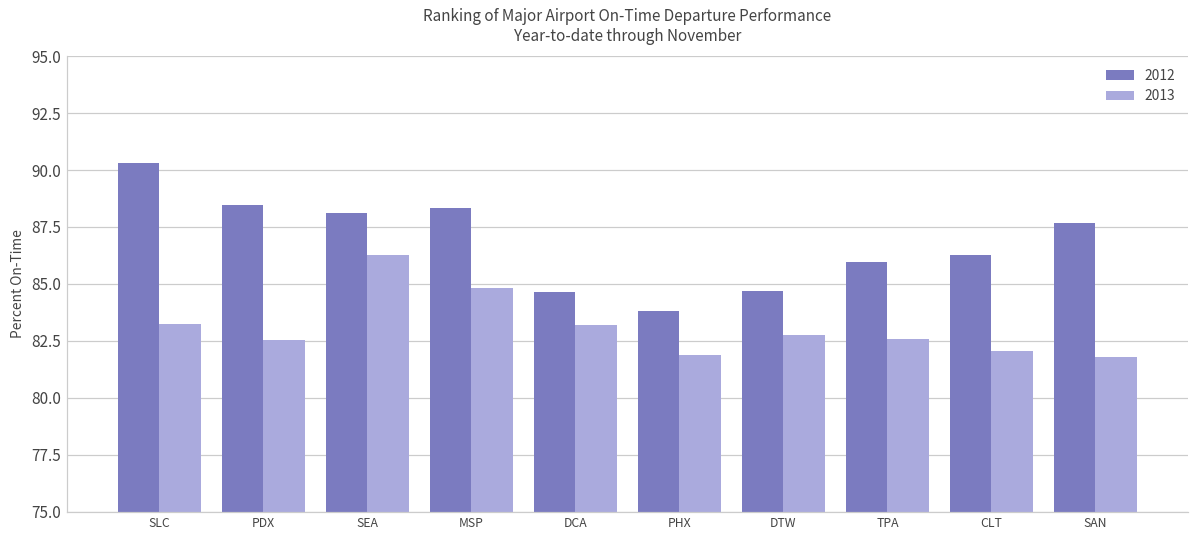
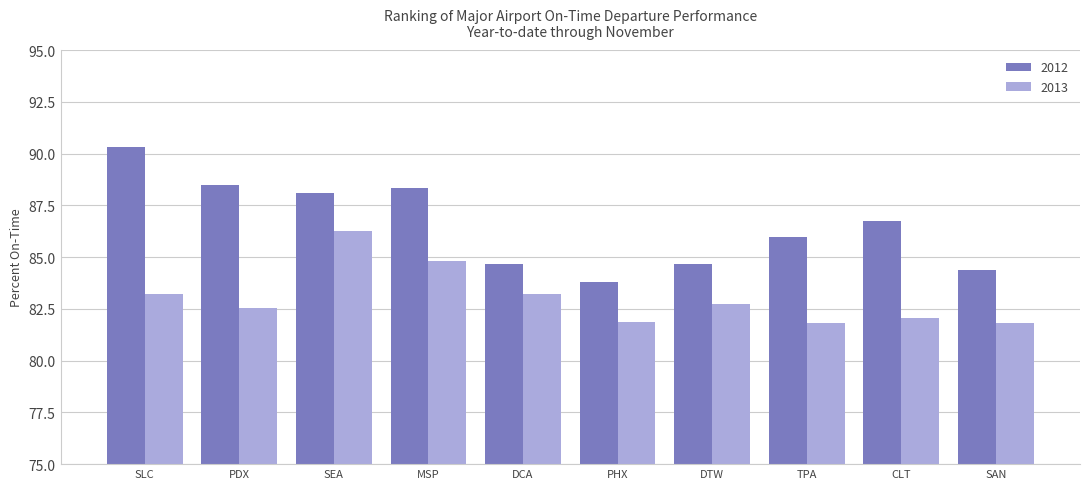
  {
    "2012": {
      "SLC": 90.3,
      "PDX": 88.5,
      "SEA": 88.1,
      "MSP": 88.3,
      "DCA": 84.7,
      "PHX": 83.8,
      "DTW": 84.7,
      "TPA": 86.0,
-     "CLT": 86.3,
-     "SAN": 87.7
+     "CLT": 86.8,
+     "SAN": 84.4
    },
    "2013": {
      "SLC": 83.2,
      "PDX": 82.5,
      "SEA": 86.3,
      "MSP": 84.8,
      "DCA": 83.2,
      "PHX": 81.9,
      "DTW": 82.8,
-     "TPA": 82.6,
+     "TPA": 81.8,
      "CLT": 82.1,
      "SAN": 81.8
    }
  }
